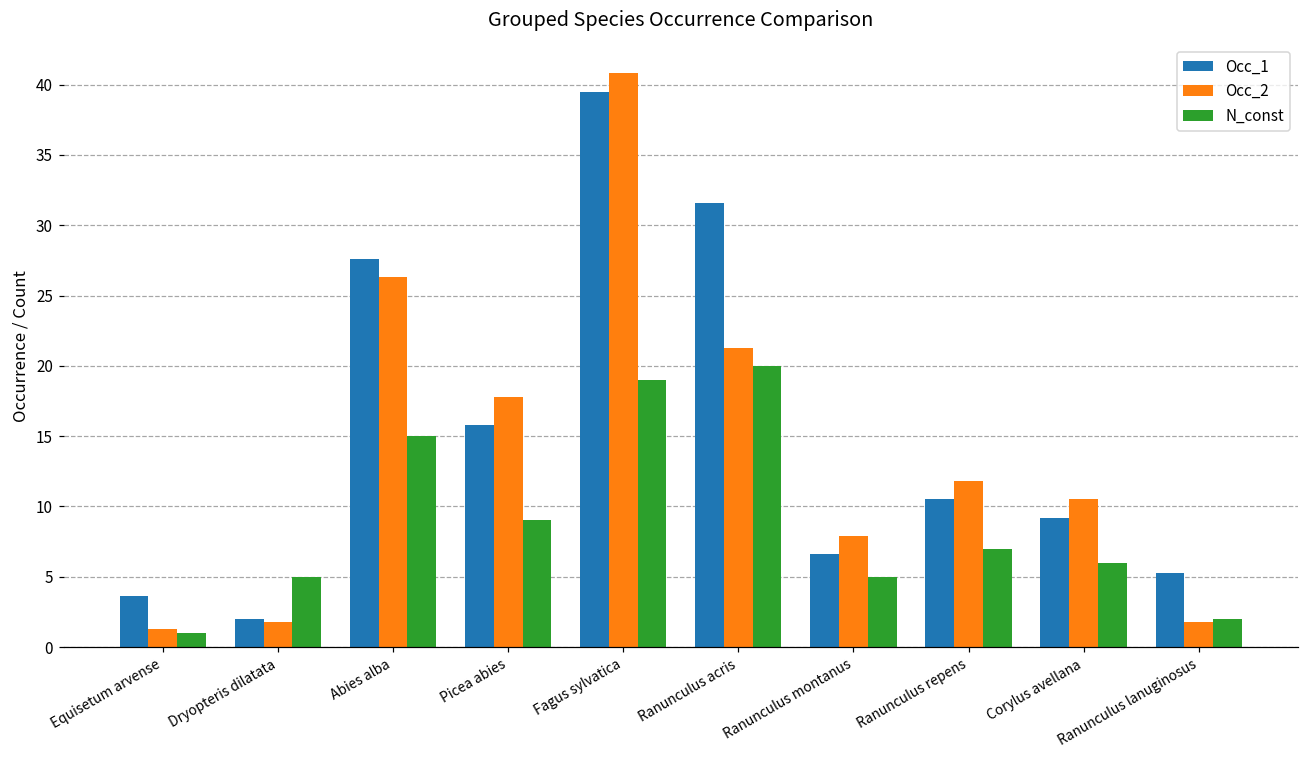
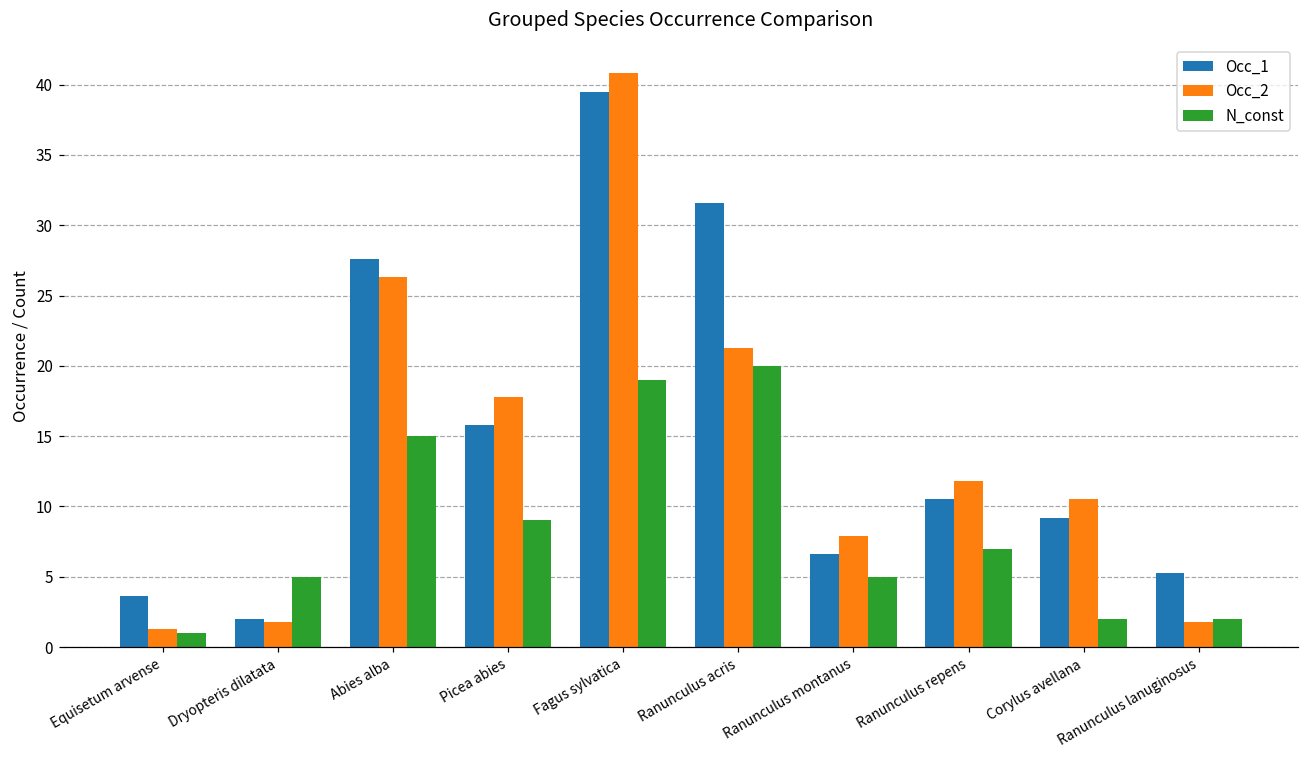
  {
    "Occ_1": {
      "Equisetum arvense": 3.6,
      "Dryopteris dilatata": 2,
      "Abies alba": 27.6,
      "Picea abies": 15.8,
      "Fagus sylvatica": 39.5,
      "Ranunculus acris": 31.6,
      "Ranunculus montanus": 6.6,
      "Ranunculus repens": 10.5,
      "Corylus avellana": 9.2,
      "Ranunculus lanuginosus": 5.3
    },
    "Occ_2": {
      "Equisetum arvense": 1.3,
      "Dryopteris dilatata": 1.8,
      "Abies alba": 26.3,
      "Picea abies": 17.8,
      "Fagus sylvatica": 40.8,
      "Ranunculus acris": 21.3,
      "Ranunculus montanus": 8,
      "Ranunculus repens": 11.8,
      "Corylus avellana": 10.5,
      "Ranunculus lanuginosus": 1.8
    },
    "N_const": {
      "Equisetum arvense": 1,
      "Dryopteris dilatata": 5,
      "Abies alba": 15,
      "Picea abies": 9,
      "Fagus sylvatica": 19,
      "Ranunculus acris": 20,
      "Ranunculus montanus": 5,
      "Ranunculus repens": 7,
-     "Corylus avellana": 6,
+     "Corylus avellana": 2,
      "Ranunculus lanuginosus": 2
    }
  }
